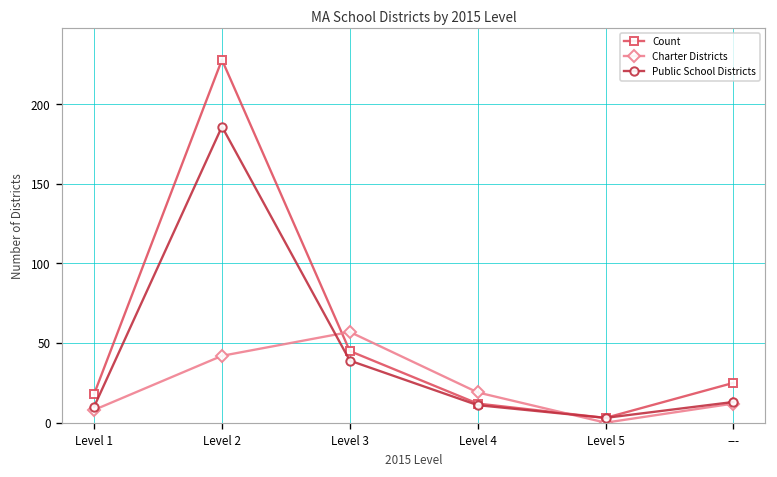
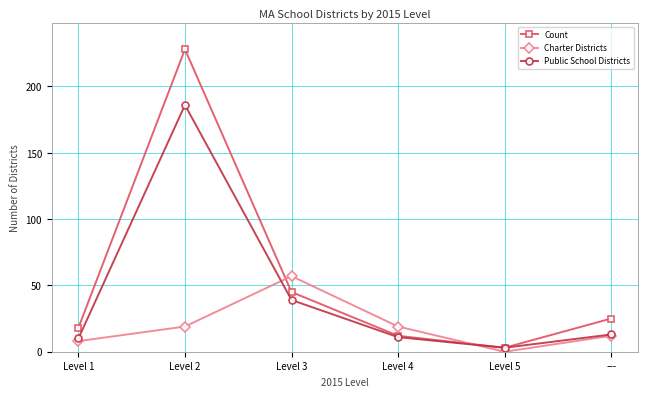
  {
    "Charter Districts": {
      "Level 1": 8,
-     "Level 2": 42,
+     "Level 2": 19,
      "Level 3": 57,
      "Level 4": 19,
      "Level 5": 0
    }
  }
